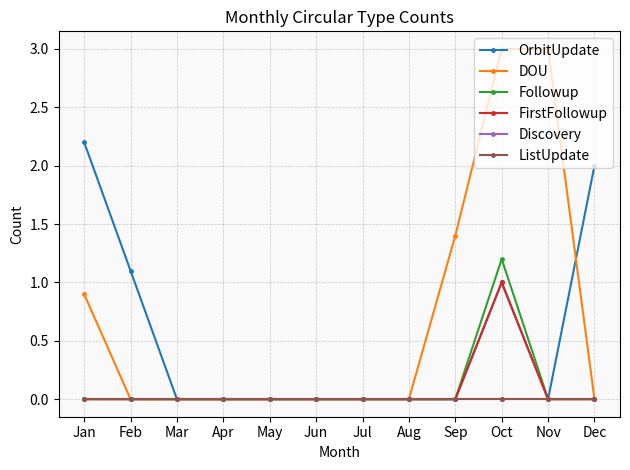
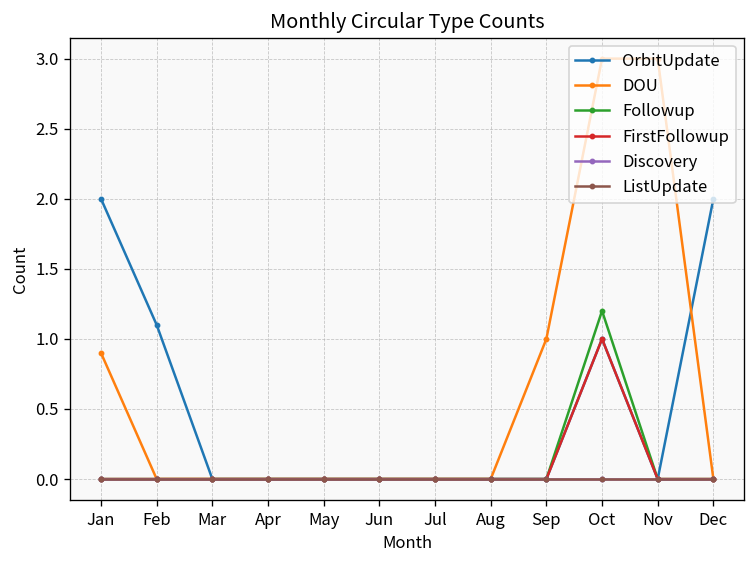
  {
    "OrbitUpdate": {
-     "Jan": 2.2,
+     "Jan": 2.0,
      "Feb": 1.1
    },
    "DOU": {
      "Jan": 0.9,
-     "Sep": 1.4
+     "Sep": 1.0
    },
    "Followup": {
      "Oct": 1.2
    },
    "ListUpdate": {
      "Oct": 0.0
    }
  }
